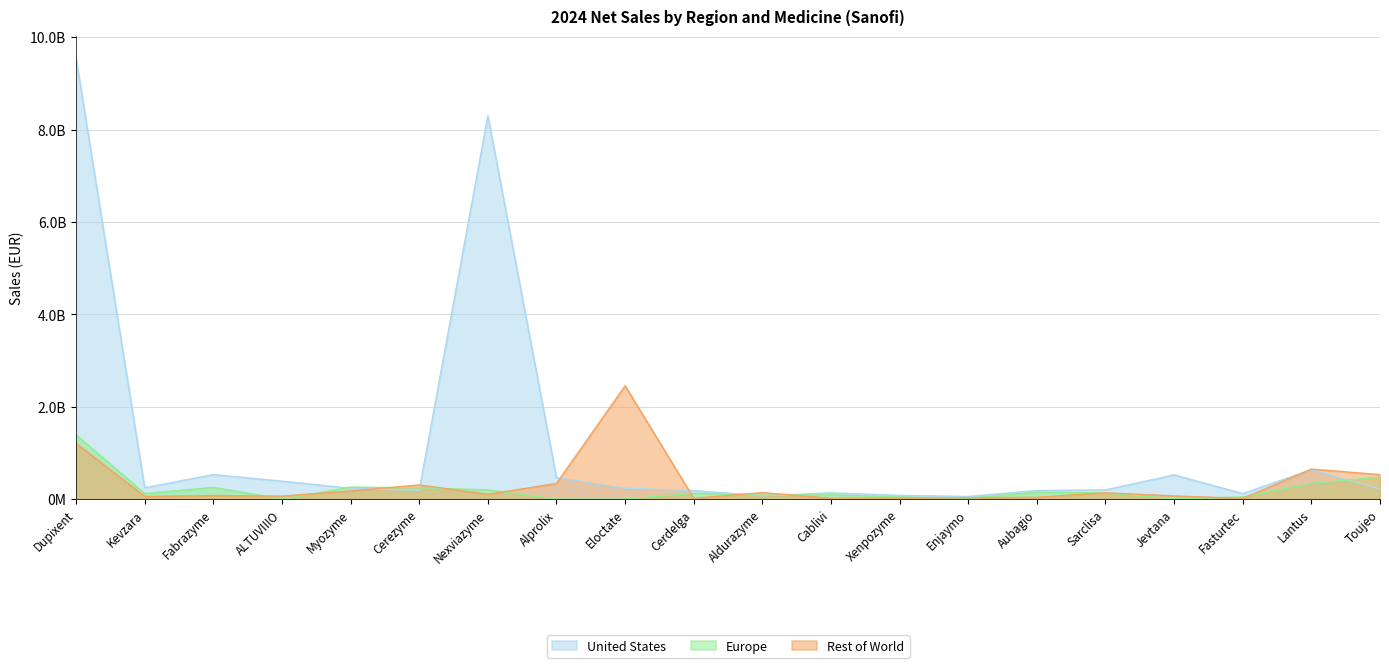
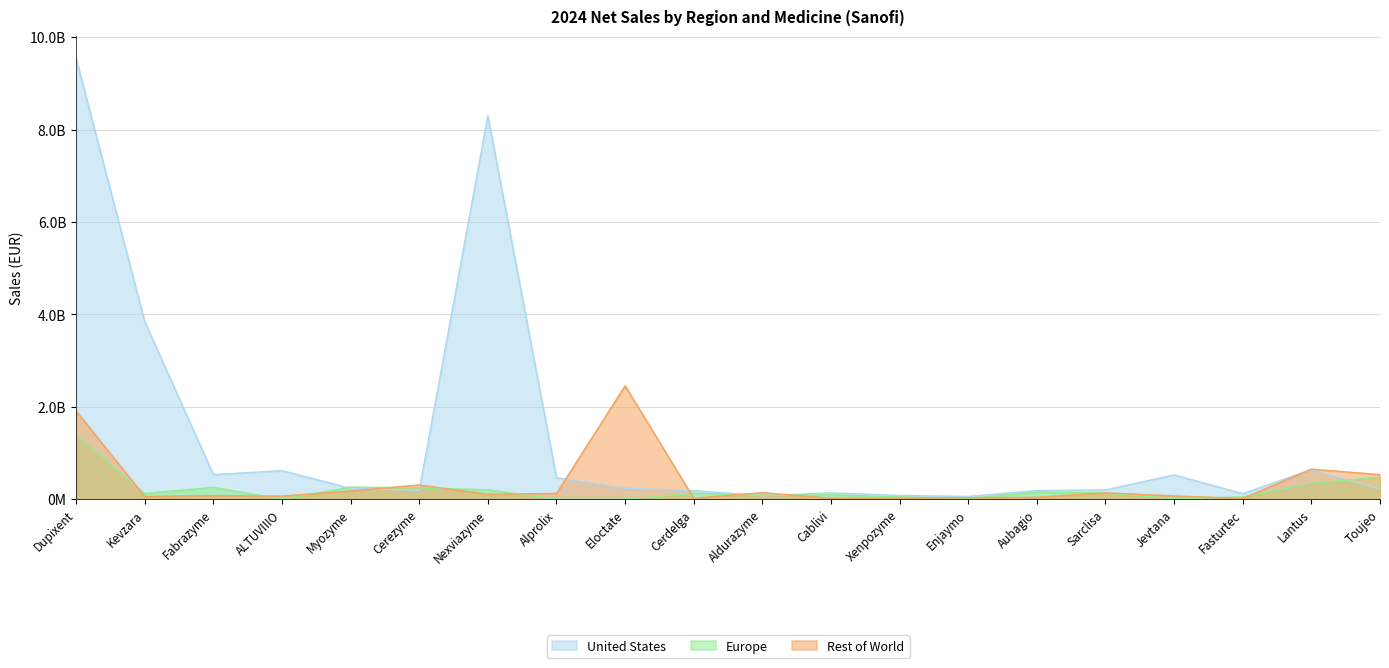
  {
    "United States": {
      "Dupixent": 9500000000,
-     "Kevzara": 200000000,
+     "Kevzara": 3800000000,
      "Fabrazyme": 500000000,
-     "ALTUVIIIO": 400000000,
+     "ALTUVIIIO": 600000000,
      "Nexviazyme": 8300000000,
      "Alprolix": 500000000,
      "Eloctate": 200000000,
      "Cerdelga": 200000000,
      "Sarclisa": 200000000,
      "Jevtana": 500000000,
      "Fasturtec": 100000000,
      "Toujeo": 200000000
    },
    "Europe": {
      "Dupixent": 1400000000,
      "Kevzara": 100000000,
      "Fabrazyme": 300000000,
      "ALTUVIIIO": 0,
      "Nexviazyme": 200000000,
      "Alprolix": 0,
      "Eloctate": 0,
      "Cerdelga": 100000000,
      "Jevtana": 0,
      "Lantus": 300000000
    },
    "Rest of World": {
-     "Dupixent": 1200000000,
+     "Dupixent": 1900000000,
      "Kevzara": 100000000,
      "Fabrazyme": 100000000,
      "ALTUVIIIO": 100000000,
      "Myozyme": 200000000,
      "Cerezyme": 300000000,
      "Nexviazyme": 100000000,
-     "Alprolix": 300000000,
+     "Alprolix": 100000000,
      "Eloctate": 2500000000,
      "Cerdelga": 0,
      "Aldurazyme": 100000000,
      "Cablivi": 0,
      "Aubagio": 0,
      "Jevtana": 100000000
    }
  }
